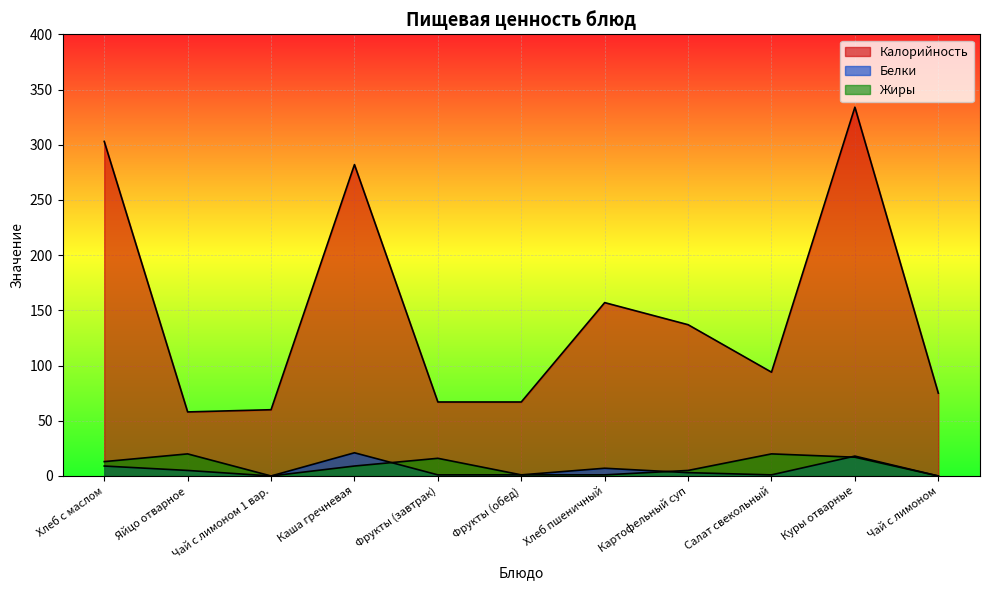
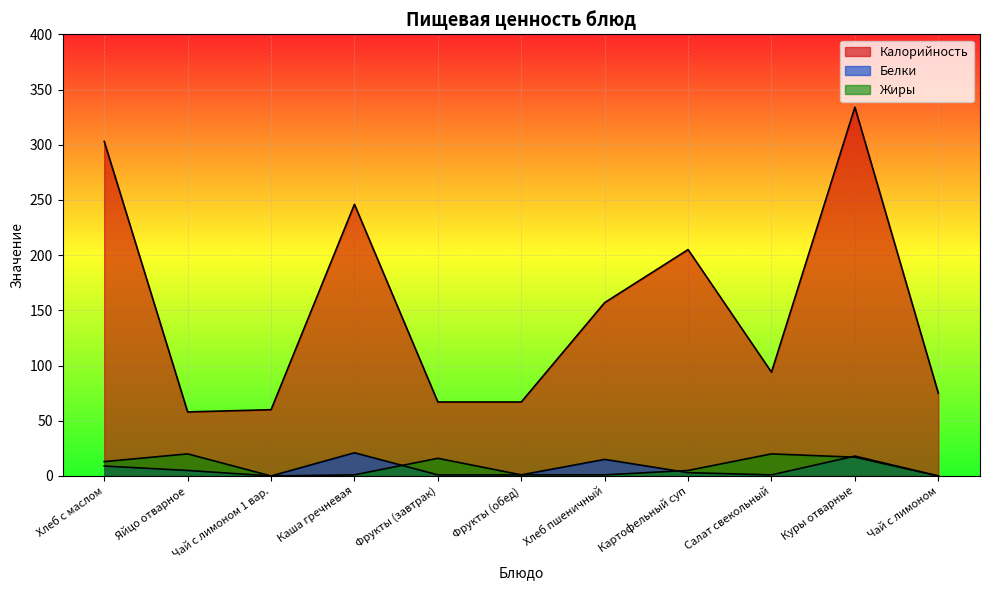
  {
    "Калорийность": {
      "Хлеб с маслом": 303,
      "Яйцо отварное": 58,
      "Чай с лимоном 1 вар.": 60,
-     "Каша гречневая": 282,
+     "Каша гречневая": 246,
      "Фрукты (завтрак)": 67,
      "Фрукты (обед)": 67,
      "Хлеб пшеничный": 157,
-     "Картофельный суп": 137,
+     "Картофельный суп": 205,
      "Салат свекольный": 94,
      "Куры отварные": 334,
      "Чай с лимоном": 75
    },
    "Белки": {
      "Хлеб с маслом": 9,
      "Яйцо отварное": 5,
      "Каша гречневая": 21,
      "Фрукты (завтрак)": 1,
-     "Хлеб пшеничный": 7,
+     "Хлеб пшеничный": 15,
      "Салат свекольный": 1
    },
    "Жиры": {
      "Хлеб с маслом": 13,
      "Яйцо отварное": 20,
-     "Каша гречневая": 9,
+     "Каша гречневая": 1,
      "Фрукты (завтрак)": 16,
      "Хлеб пшеничный": 1,
      "Салат свекольный": 20
    }
  }
